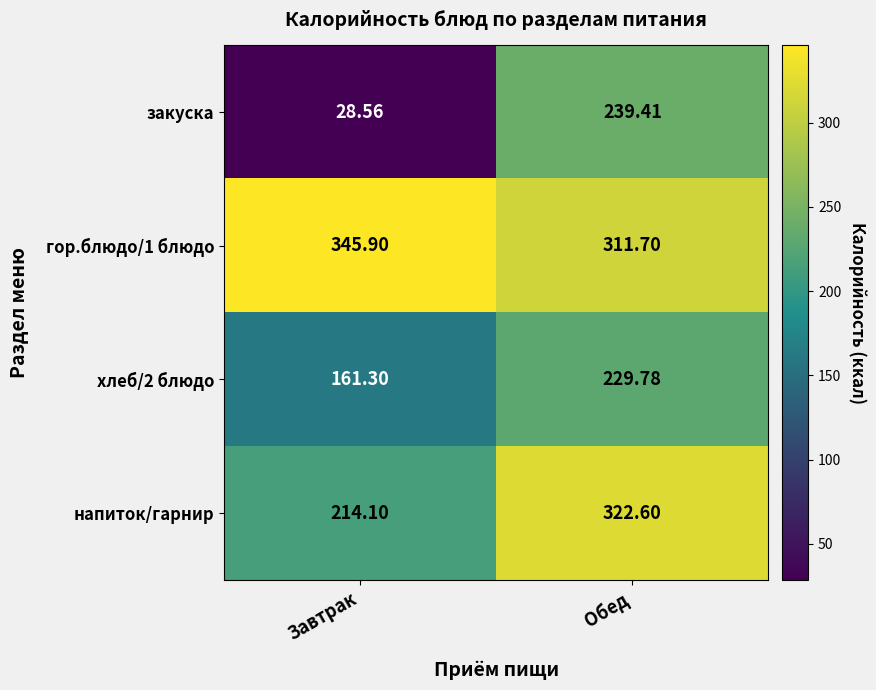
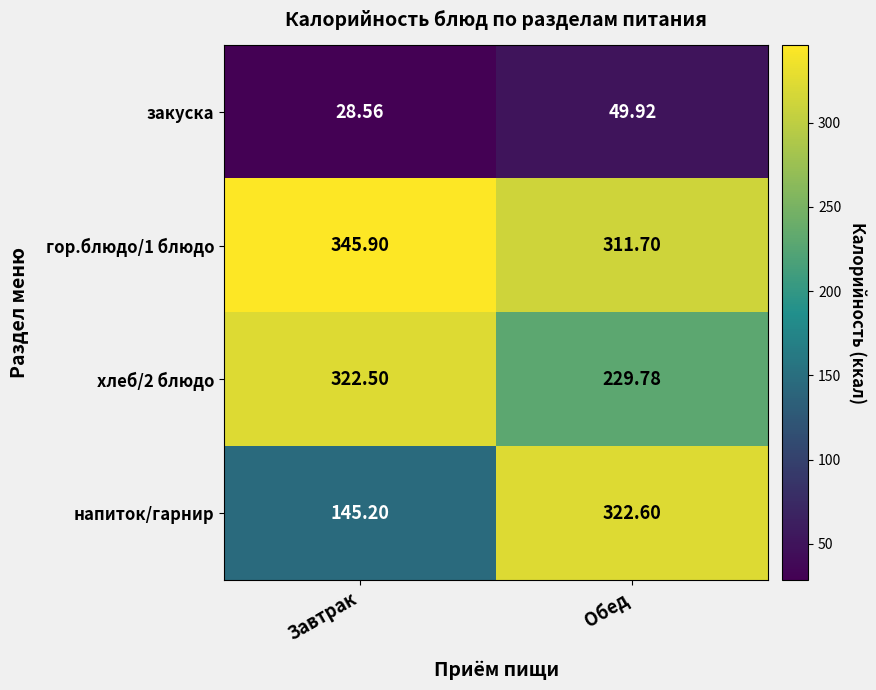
  {
    "закуска": {
      "Завтрак": 28.56,
-     "Обед": 239.41
+     "Обед": 49.92
    },
    "гор.блюдо/1 блюдо": {
      "Завтрак": 345.90,
      "Обед": 311.70
    },
    "хлеб/2 блюдо": {
-     "Завтрак": 161.30,
+     "Завтрак": 322.50,
      "Обед": 229.78
    },
    "напиток/гарнир": {
-     "Завтрак": 214.10,
+     "Завтрак": 145.20,
      "Обед": 322.60
    }
  }
